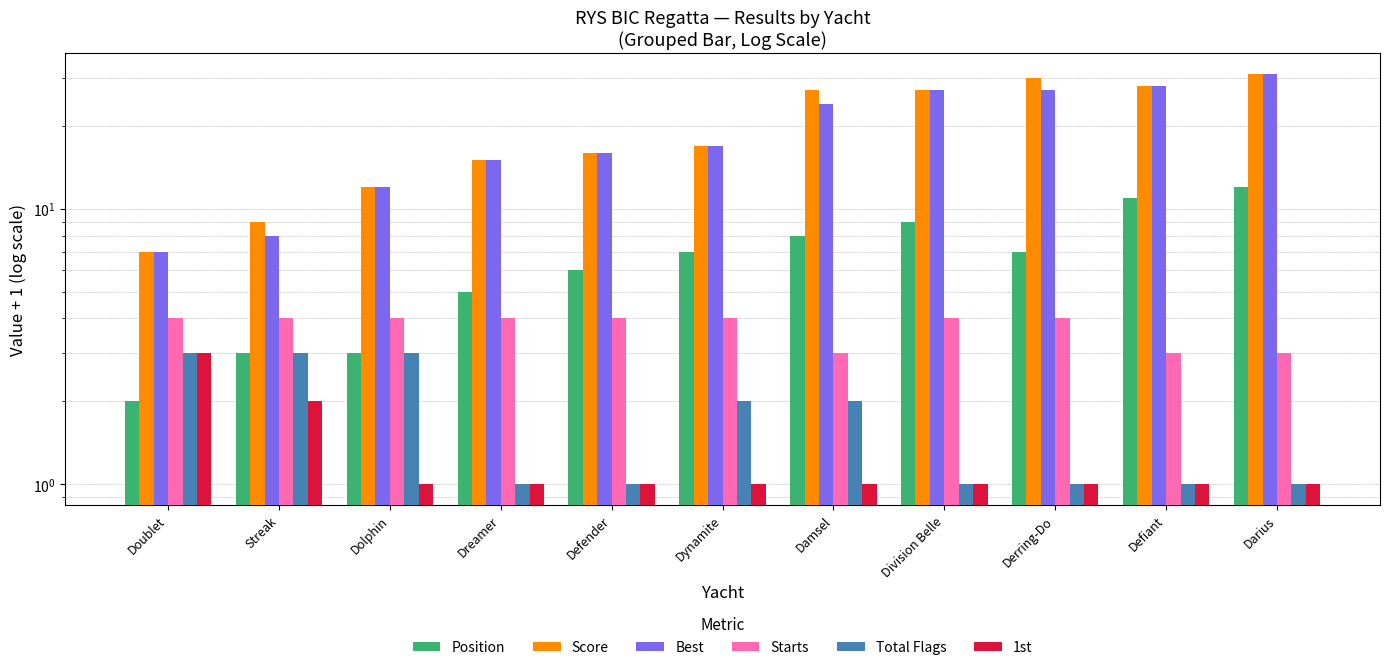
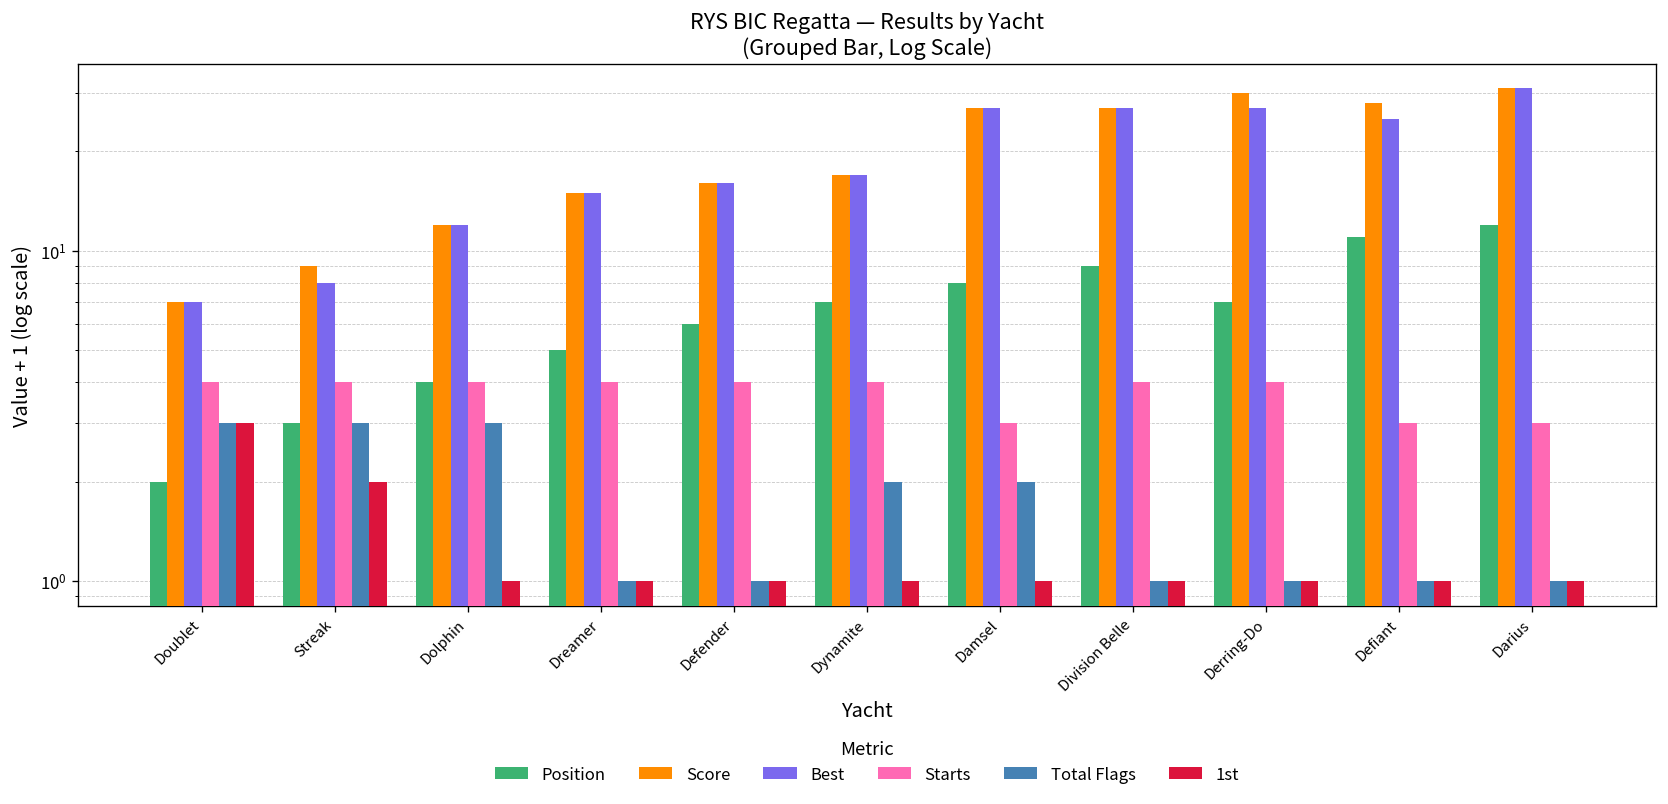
  {
    "Position": {
      "Doublet": 2.0,
      "Streak": 3.0,
-     "Dolphin": 3.0,
+     "Dolphin": 4.0,
      "Dreamer": 5.0,
      "Defender": 6.0,
      "Dynamite": 7.0,
      "Damsel": 8.0,
      "Division Belle": 9.0,
      "Derring-Do": 7.0,
      "Defiant": 11.0,
      "Darius": 12
    },
    "Score": {
      "Doublet": 7.0,
      "Streak": 9.0,
      "Dolphin": 12,
      "Dreamer": 15,
      "Defender": 16,
      "Dynamite": 17,
      "Damsel": 27,
      "Division Belle": 27,
      "Derring-Do": 30,
      "Defiant": 28,
      "Darius": 31
    },
    "Best": {
      "Doublet": 7,
      "Streak": 8,
      "Dolphin": 12,
      "Dreamer": 15,
      "Defender": 16,
      "Dynamite": 17,
-     "Damsel": 24,
+     "Damsel": 27,
      "Division Belle": 27,
      "Derring-Do": 27,
-     "Defiant": 28,
+     "Defiant": 25,
      "Darius": 31
    },
    "Starts": {
      "Doublet": 4.0,
      "Streak": 4.0,
      "Dolphin": 4.0,
      "Dreamer": 4.0,
      "Defender": 4.0,
      "Dynamite": 4.0,
      "Damsel": 3.0,
      "Division Belle": 4.0,
      "Derring-Do": 4.0,
      "Defiant": 3.0,
      "Darius": 3.0
    },
    "Total Flags": {
      "Doublet": 3.0,
      "Streak": 3.0,
      "Dolphin": 3.0,
      "Dreamer": 1.0,
      "Defender": 1.0,
      "Dynamite": 2.0,
      "Damsel": 2.0,
      "Division Belle": 1.0,
      "Derring-Do": 1.0,
      "Defiant": 1.0,
      "Darius": 1.0
    },
    "1st": {
      "Doublet": 3.0,
      "Streak": 2.0,
      "Dolphin": 1.0,
      "Dreamer": 1.0,
      "Defender": 1.0,
      "Dynamite": 1.0,
      "Damsel": 1.0,
      "Division Belle": 1.0,
      "Derring-Do": 1.0,
      "Defiant": 1.0,
      "Darius": 1.0
    }
  }
